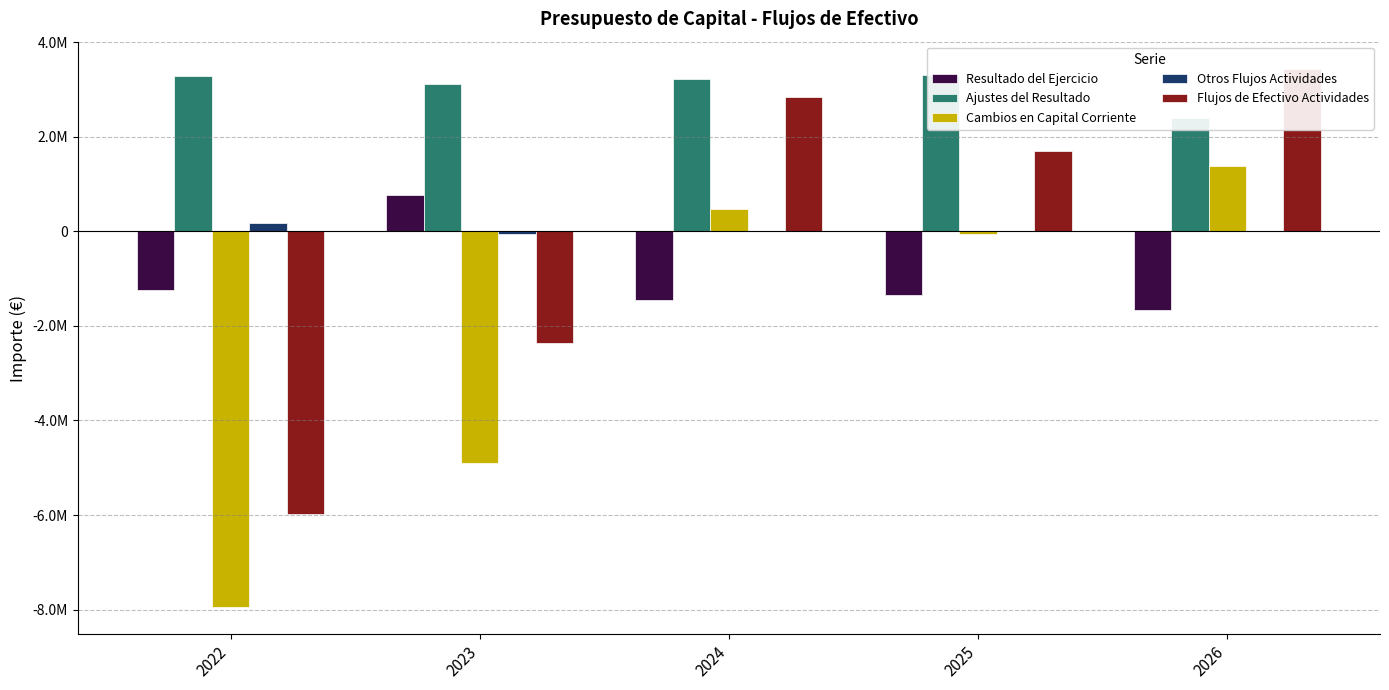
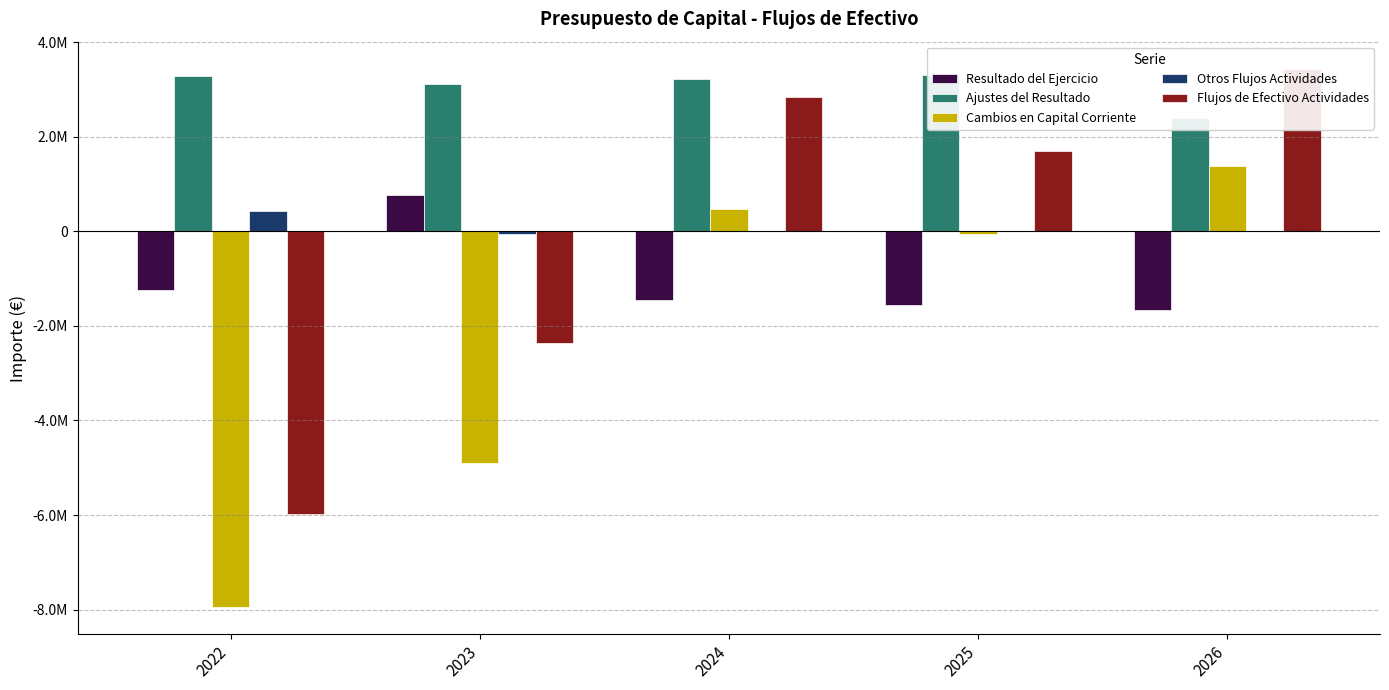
  {
    "Resultado del Ejercicio": {
      "2022": -1200000,
      "2023": 800000,
      "2024": -1500000,
-     "2025": -1400000,
+     "2025": -1600000,
      "2026": -1700000
    },
    "Ajustes del Resultado": {
      "2022": 3300000,
      "2023": 3100000,
      "2024": 3200000
    },
    "Cambios en Capital Corriente": {
      "2022": -8000000,
      "2023": -4900000,
      "2024": 500000,
      "2025": -100000,
      "2026": 1400000
    },
    "Otros Flujos Actividades": {
-     "2022": 200000,
+     "2022": 400000,
      "2023": -100000,
      "2024": 0,
      "2025": 0,
      "2026": 0
    },
    "Flujos de Efectivo Actividades": {
      "2022": -6000000,
      "2023": -2400000,
      "2024": 2800000,
      "2025": 1700000
    }
  }
